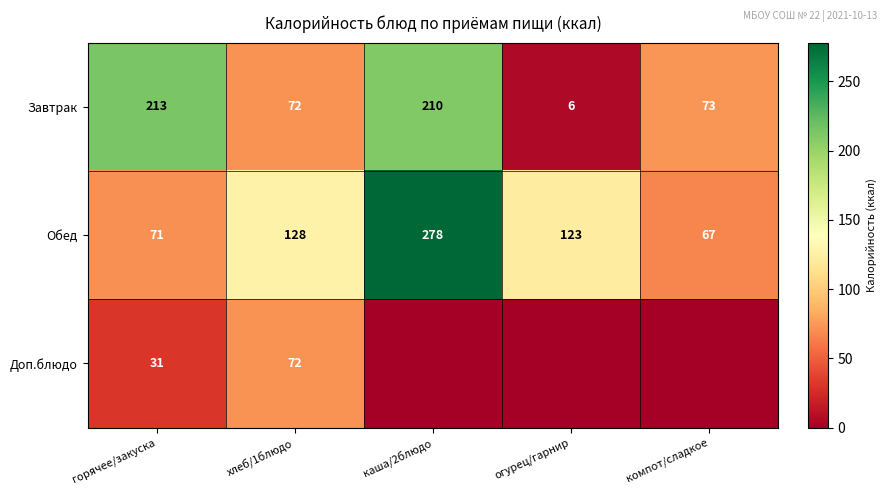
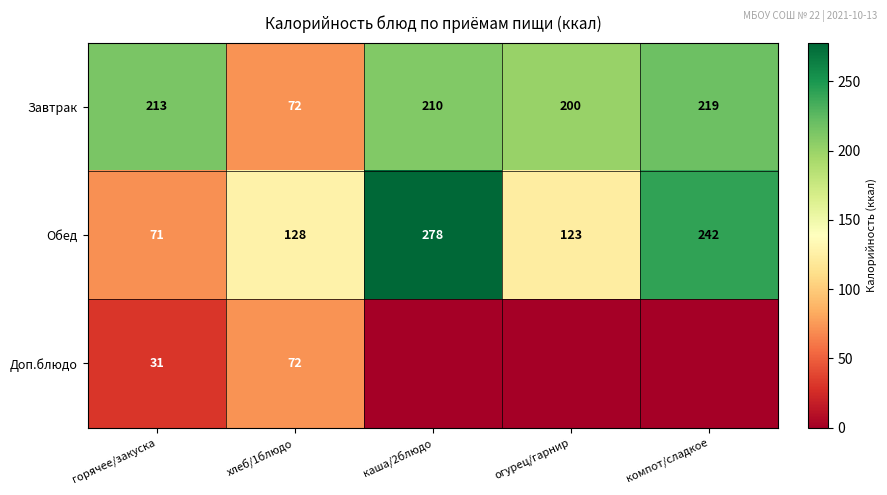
  {
    "Завтрак": {
      "горячее/закуска": 213,
      "хлеб/1блюдо": 72,
      "каша/2блюдо": 210,
-     "огурец/гарнир": 6,
-     "компот/сладкое": 73
+     "огурец/гарнир": 200,
+     "компот/сладкое": 219
    },
    "Обед": {
      "горячее/закуска": 71,
      "хлеб/1блюдо": 128,
      "каша/2блюдо": 278,
      "огурец/гарнир": 123,
-     "компот/сладкое": 67
+     "компот/сладкое": 242
    },
    "Доп.блюдо": {
      "горячее/закуска": 31,
      "хлеб/1блюдо": 72
    }
  }
